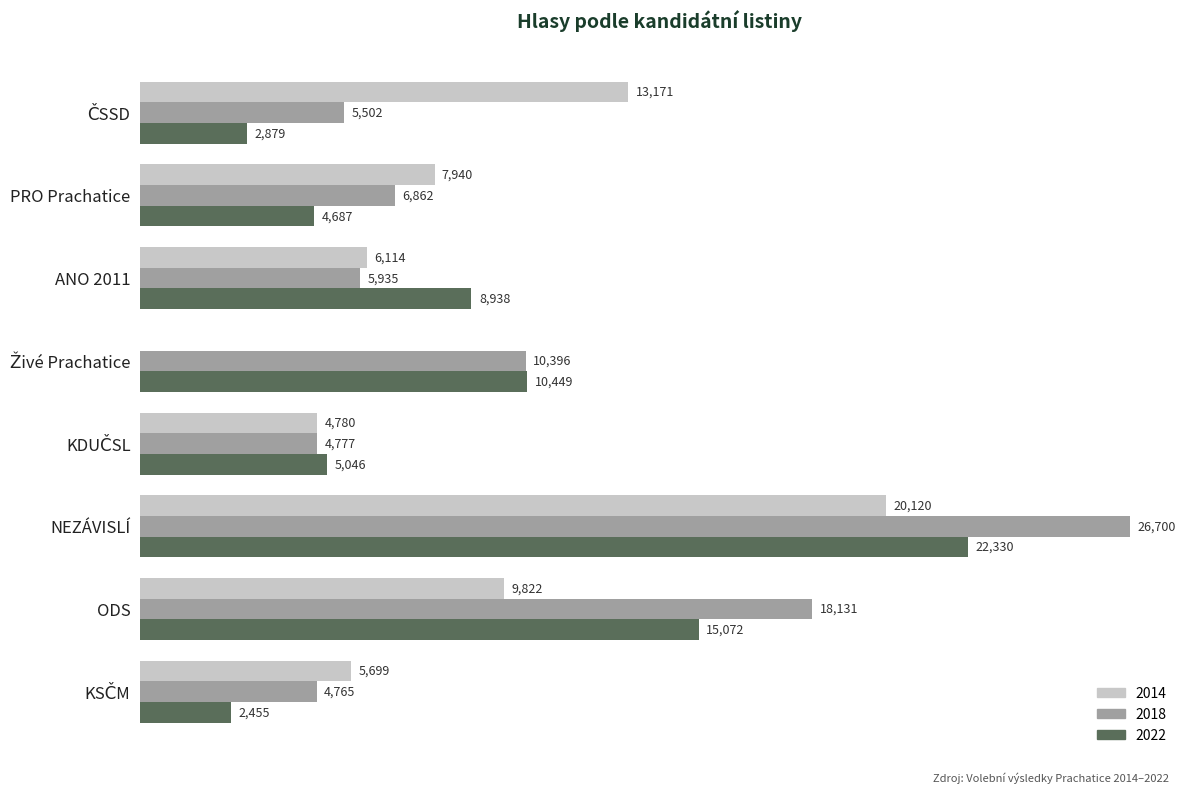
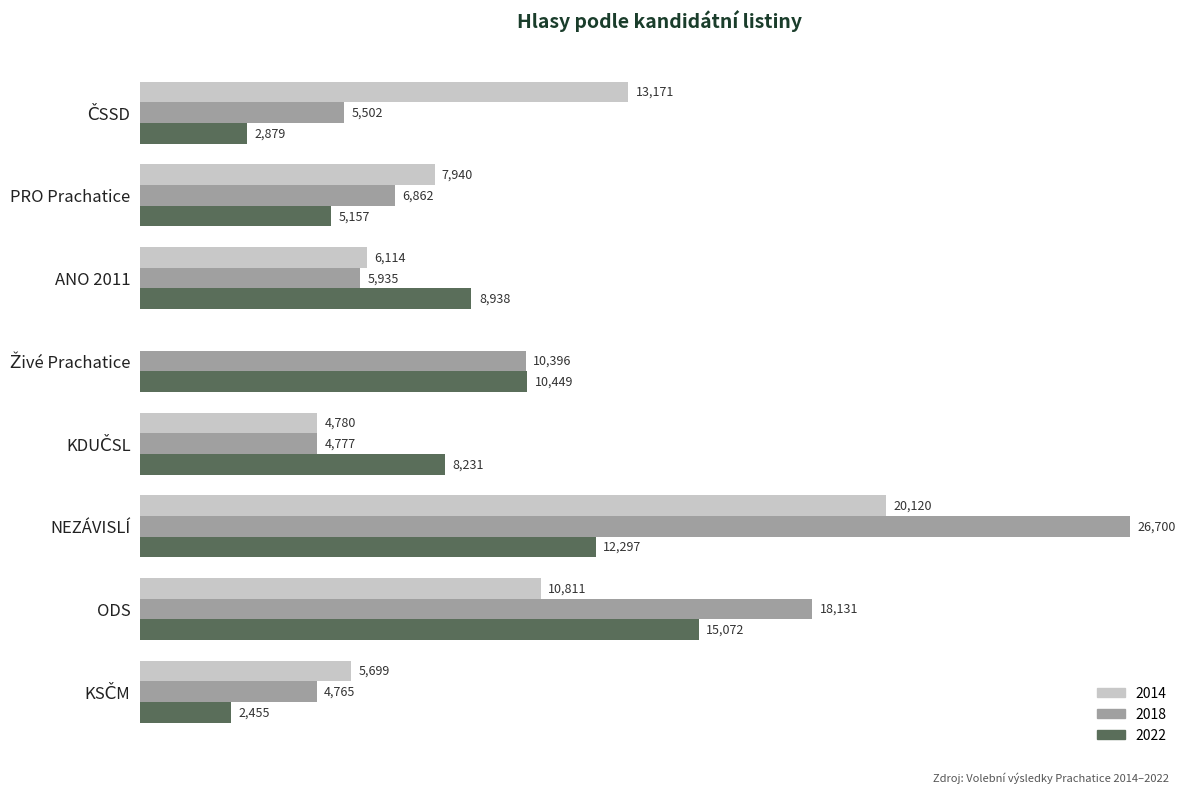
  {
    "2014": {
      "ČSSD": "13,171",
      "PRO Prachatice": "7,940",
      "ANO 2011": "6,114",
      "KDUČSL": "4,780",
      "NEZÁVISLÍ": "20,120",
-     "ODS": "9,822",
+     "ODS": "10,811",
      "KSČM": "5,699"
    },
    "2018": {
      "ČSSD": "5,502",
      "PRO Prachatice": "6,862",
      "ANO 2011": "5,935",
      "Živé Prachatice": "10,396",
      "KDUČSL": "4,777",
      "NEZÁVISLÍ": "26,700",
      "ODS": "18,131",
      "KSČM": "4,765"
    },
    "2022": {
      "ČSSD": "2,879",
-     "PRO Prachatice": "4,687",
+     "PRO Prachatice": "5,157",
      "ANO 2011": "8,938",
      "Živé Prachatice": "10,449",
-     "KDUČSL": "5,046",
-     "NEZÁVISLÍ": "22,330",
+     "KDUČSL": "8,231",
+     "NEZÁVISLÍ": "12,297",
      "ODS": "15,072",
      "KSČM": "2,455"
    }
  }
